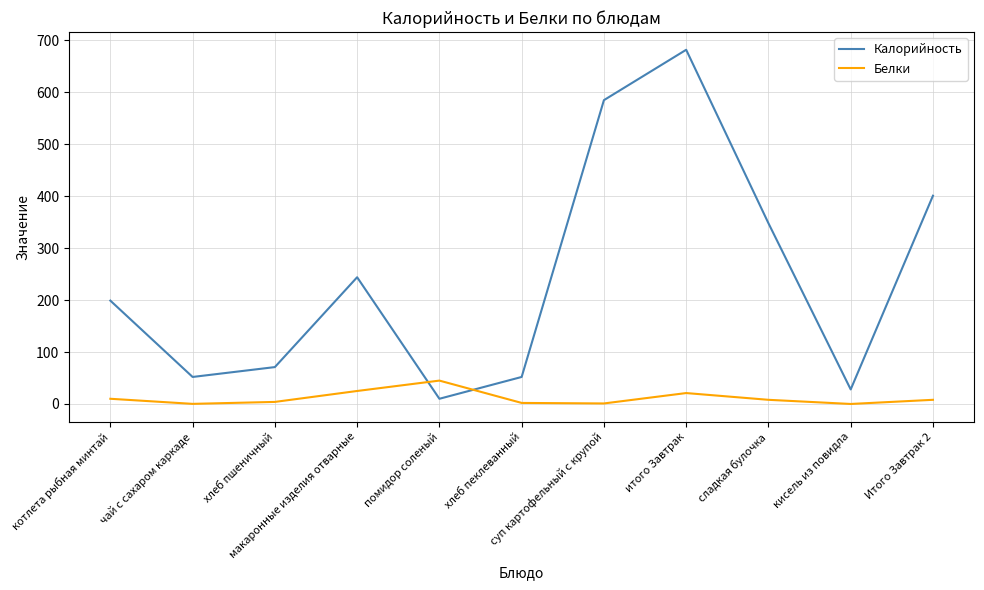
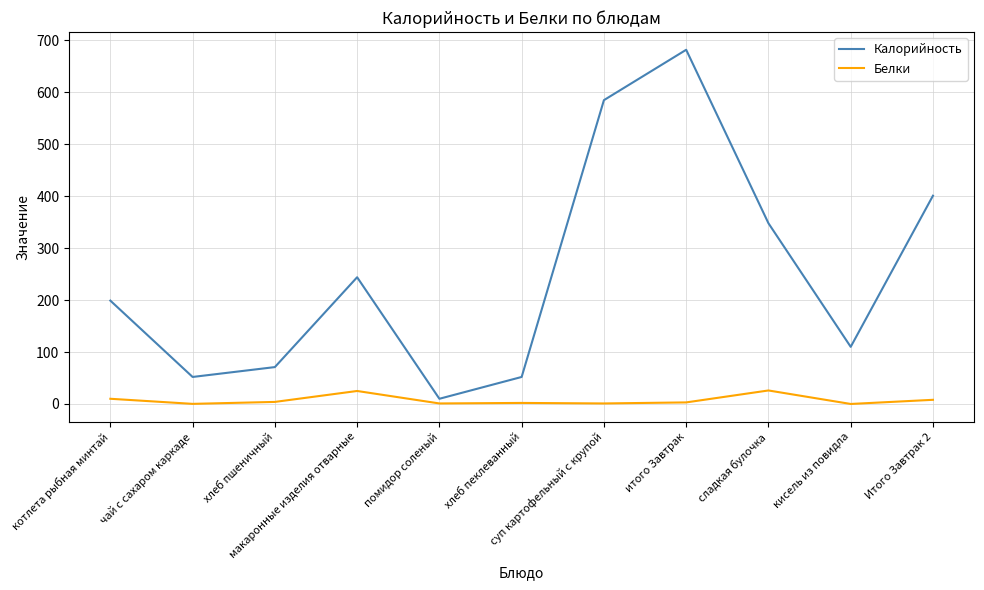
  {
    "Калорийность": {
      "котлета рыбная минтай": 200,
      "чай с сахаром каркаде": 50,
      "хлеб пшеничный": 70,
      "макаронные изделия отварные": 240,
      "помидор соленый": 10,
      "хлеб пеклеванный": 50,
      "суп картофельный с крупой": 590,
      "итого Завтрак": 680,
      "сладкая булочка": 350,
-     "кисель из повидла": 30,
+     "кисель из повидла": 110,
      "Итого Завтрак 2": 400
    },
    "Белки": {
      "котлета рыбная минтай": 10,
      "чай с сахаром каркаде": 0,
      "хлеб пшеничный": 0,
      "макаронные изделия отварные": 30,
-     "помидор соленый": 50,
+     "помидор соленый": 0,
      "хлеб пеклеванный": 0,
      "суп картофельный с крупой": 0,
-     "итого Завтрак": 20,
-     "сладкая булочка": 10,
+     "итого Завтрак": 0,
+     "сладкая булочка": 30,
      "кисель из повидла": 0,
      "Итого Завтрак 2": 10
    }
  }
